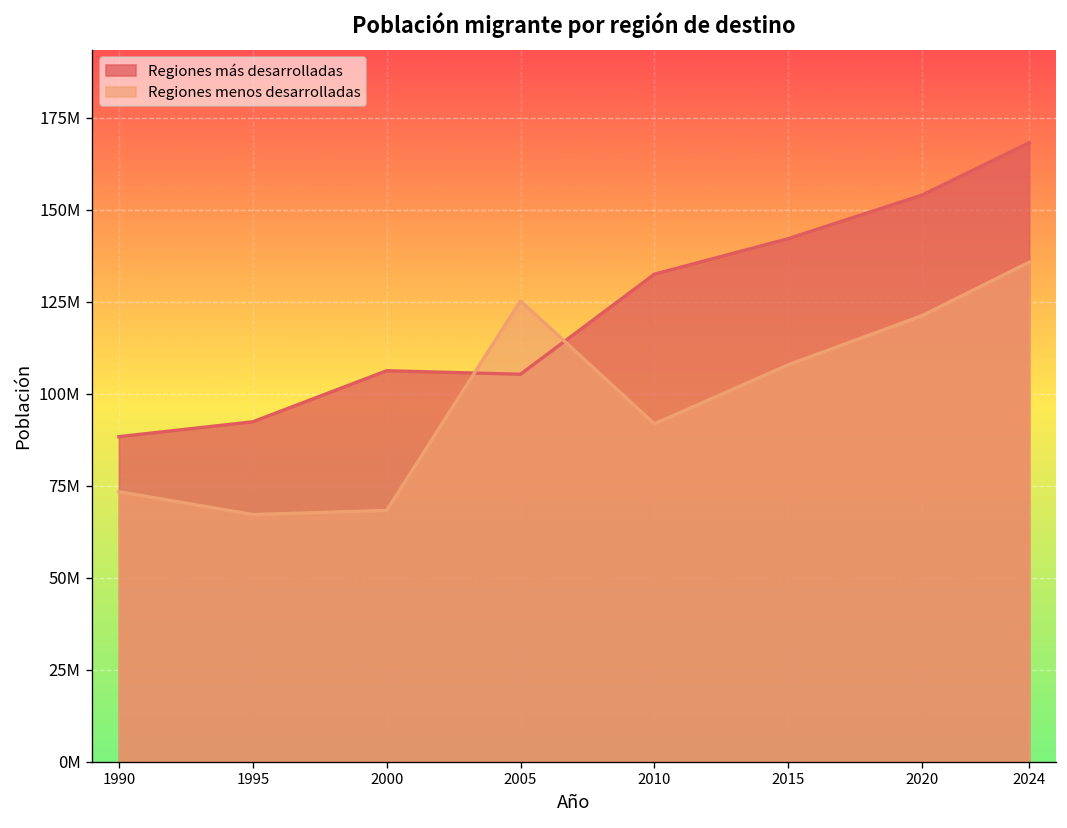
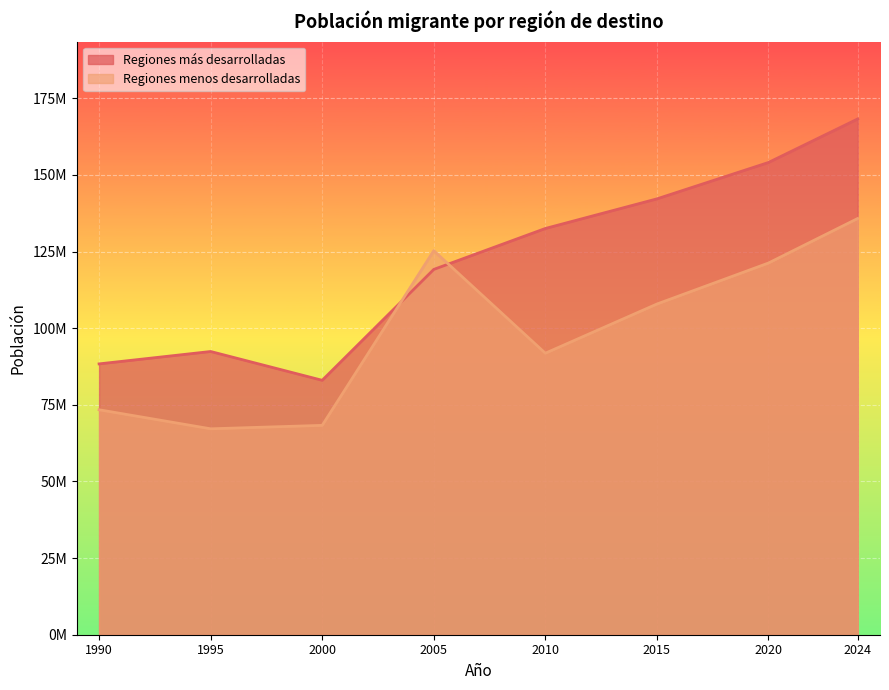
  {
    "Regiones más desarrolladas": {
      "1990": 88000000,
      "1995": 92000000,
-     "2000": 106000000,
-     "2005": 105000000,
+     "2000": 83000000,
+     "2005": 119000000,
      "2010": 133000000,
      "2015": 142000000,
      "2020": 154000000,
      "2024": 168000000
    },
    "Regiones menos desarrolladas": {
      "1990": 73000000,
      "1995": 67000000,
      "2000": 68000000,
      "2005": 125000000,
      "2010": 92000000,
      "2015": 108000000,
      "2020": 121000000,
      "2024": 136000000
    }
  }
